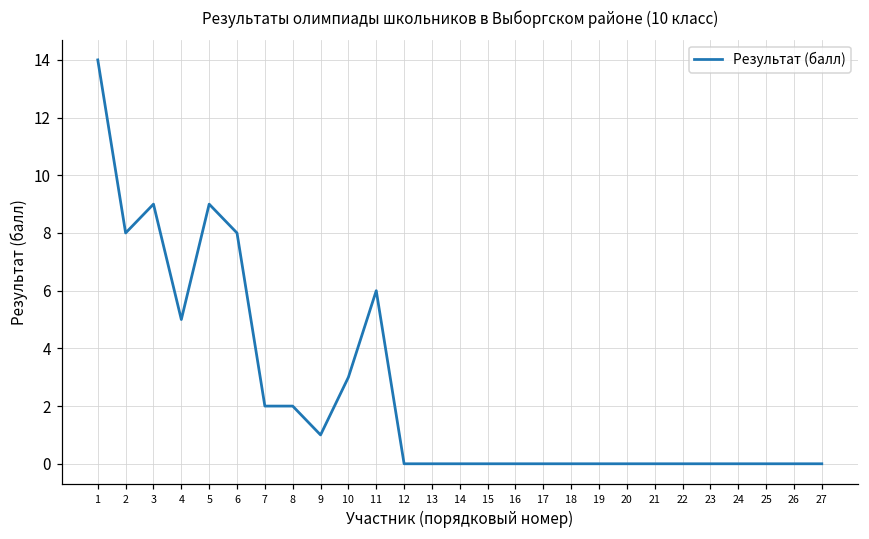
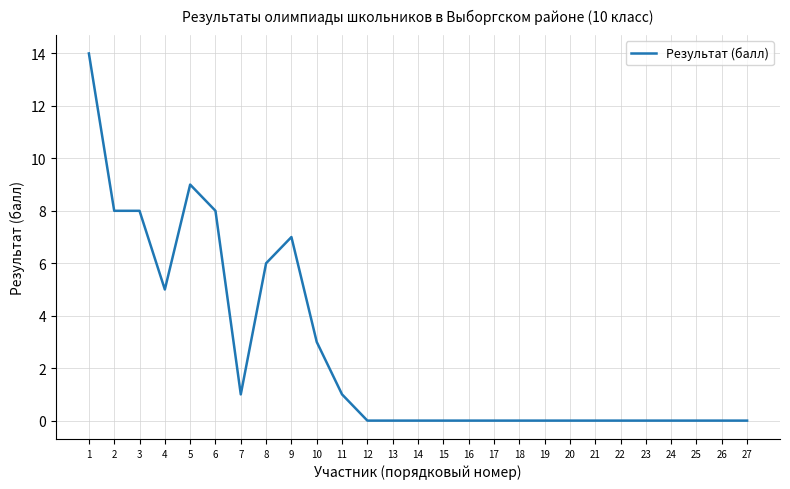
  {
    "1": 14,
    "2": 8,
-   "3": 9,
+   "3": 8,
    "4": 5,
    "5": 9,
    "6": 8,
-   "7": 2,
-   "8": 2,
-   "9": 1,
+   "7": 1,
+   "8": 6,
+   "9": 7,
    "10": 3,
-   "11": 6,
+   "11": 1,
    "12": 0,
    "13": 0,
    "14": 0,
    "15": 0,
    "16": 0,
    "17": 0,
    "18": 0,
    "19": 0,
    "20": 0,
    "21": 0,
    "22": 0,
    "23": 0,
    "24": 0,
    "25": 0,
    "26": 0,
    "27": 0
  }
